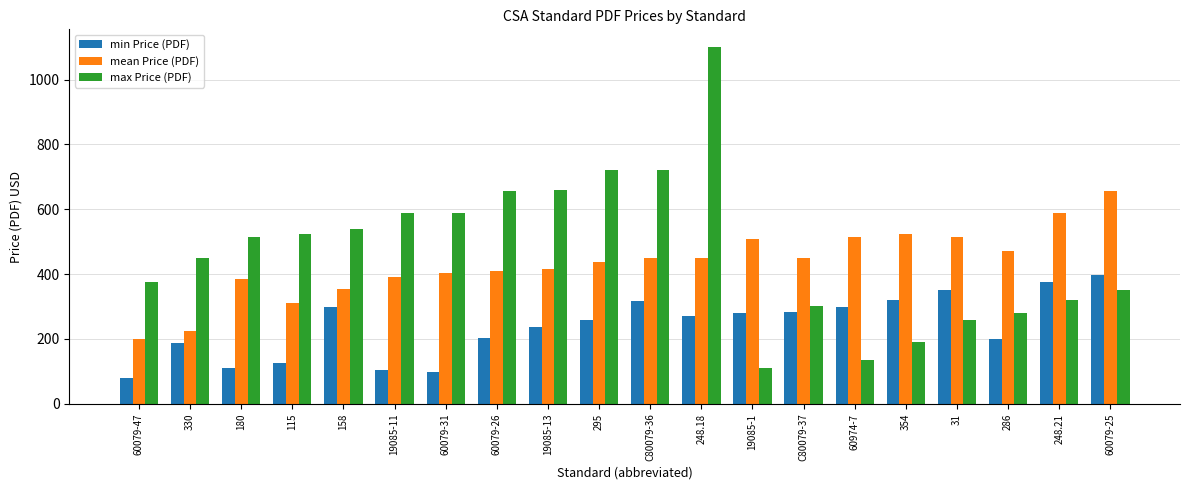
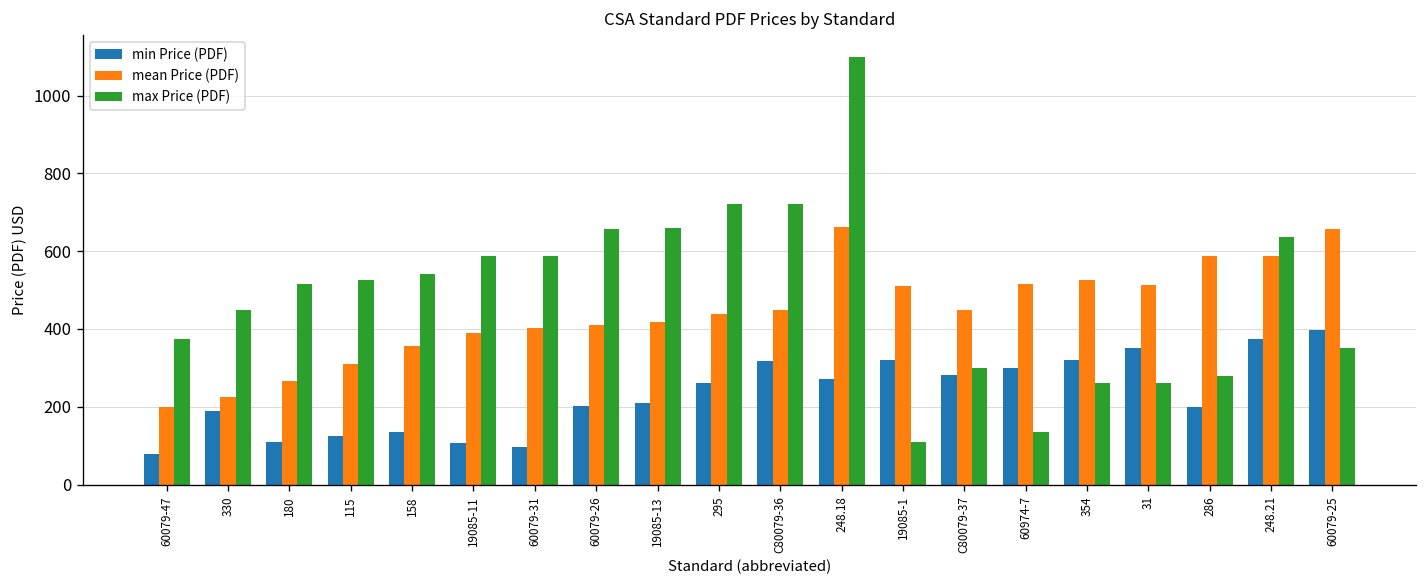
  {
    "min Price (PDF)": {
      "60079-47": 80,
      "330": 190,
      "180": 110,
      "115": 130,
-     "158": 300,
+     "158": 140,
      "19085-11": 110,
      "60079-31": 100,
      "60079-26": 200,
-     "19085-13": 240,
+     "19085-13": 210,
      "295": 260,
      "C80079-36": 320,
      "248.18": 270,
-     "19085-1": 280,
+     "19085-1": 320,
      "C80079-37": 280,
      "60974-7": 300,
      "354": 320,
      "31": 350,
      "286": 200,
      "248.21": 380,
      "60079-25": 400
    },
    "mean Price (PDF)": {
      "60079-47": 200,
      "330": 230,
-     "180": 390,
+     "180": 270,
      "115": 310,
      "158": 360,
      "19085-11": 390,
      "60079-31": 400,
      "60079-26": 410,
      "19085-13": 420,
      "295": 440,
      "C80079-36": 450,
-     "248.18": 450,
+     "248.18": 660,
      "19085-1": 510,
      "C80079-37": 450,
      "60974-7": 520,
      "354": 530,
      "31": 510,
-     "286": 470,
+     "286": 590,
      "248.21": 590,
      "60079-25": 660
    },
    "max Price (PDF)": {
      "60079-47": 380,
      "330": 450,
      "180": 520,
      "115": 530,
      "158": 540,
      "19085-11": 590,
      "60079-31": 590,
      "60079-26": 660,
      "19085-13": 660,
      "295": 720,
      "C80079-36": 720,
      "248.18": 1100,
      "19085-1": 110,
      "C80079-37": 300,
      "60974-7": 140,
-     "354": 190,
+     "354": 260,
      "31": 260,
      "286": 280,
-     "248.21": 320,
+     "248.21": 640,
      "60079-25": 350
    }
  }
